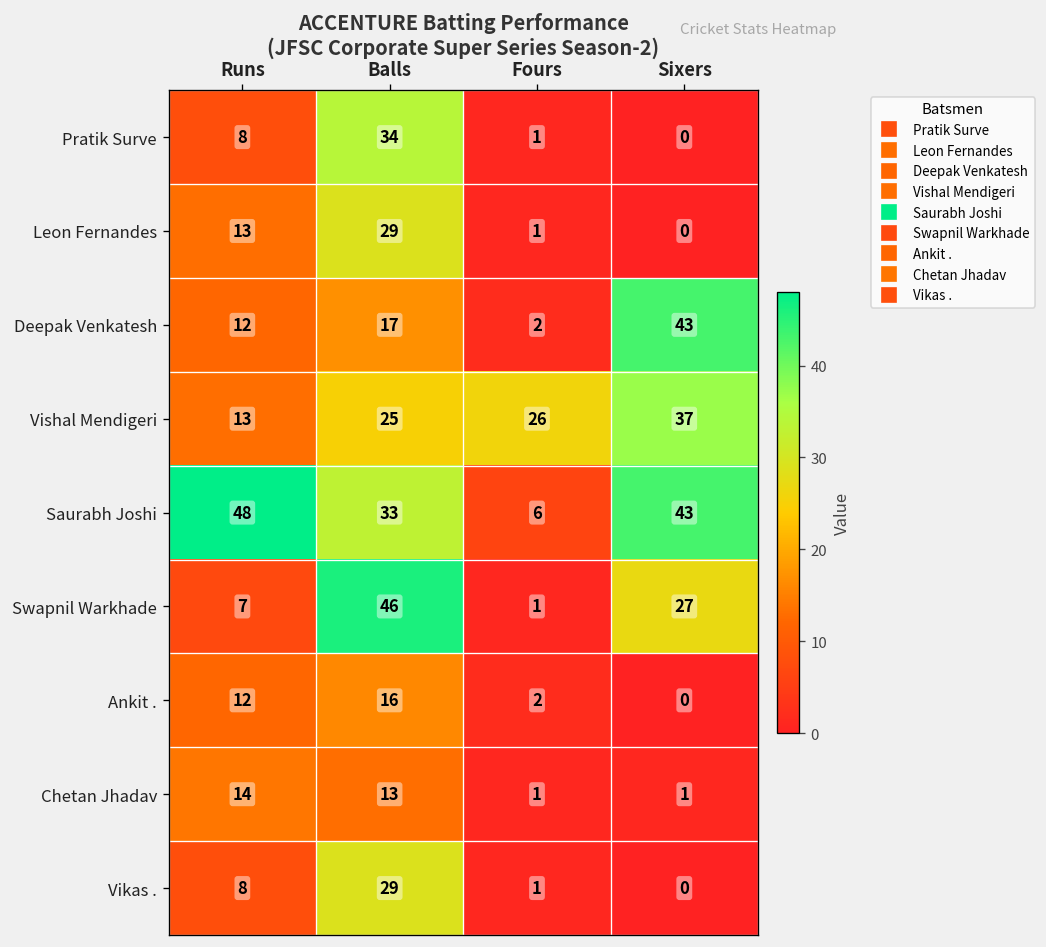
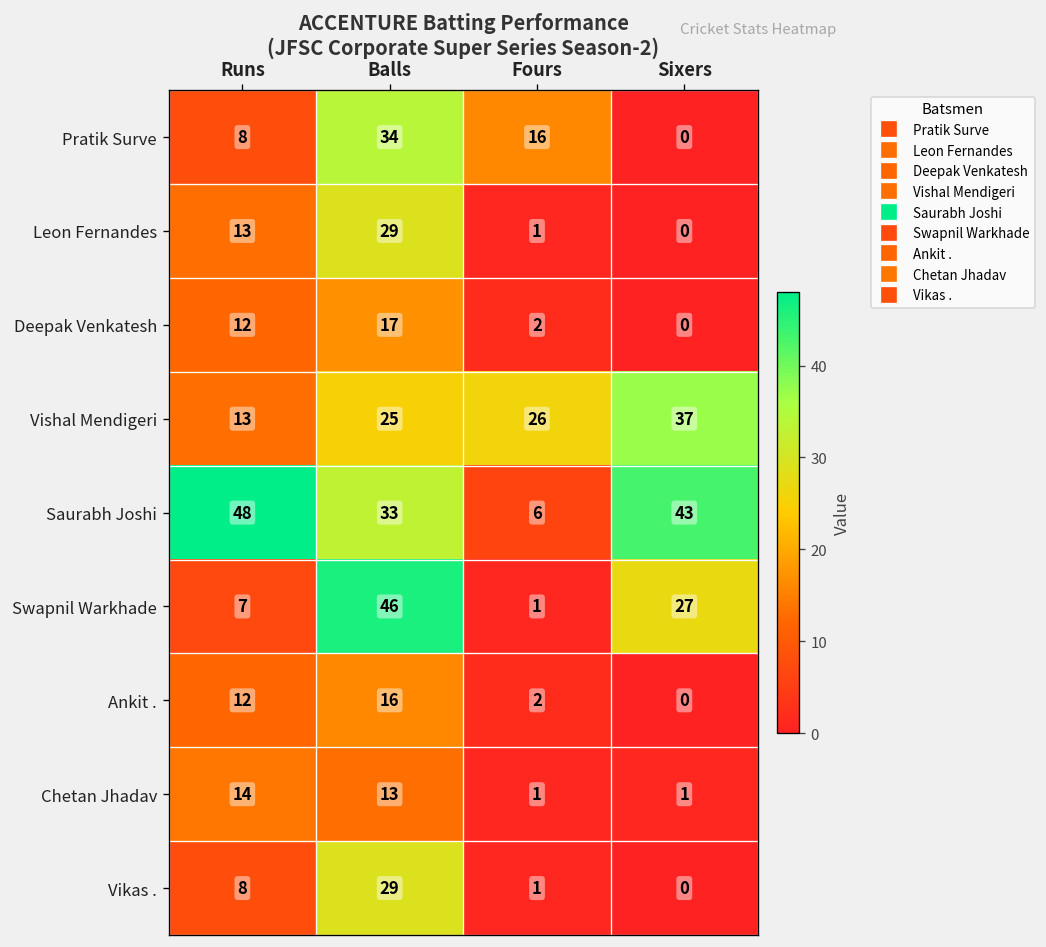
  {
    "Pratik Surve": {
-     "Fours": 1
+     "Fours": 16
    },
    "Deepak Venkatesh": {
-     "Sixers": 43
+     "Sixers": 0
    }
  }
